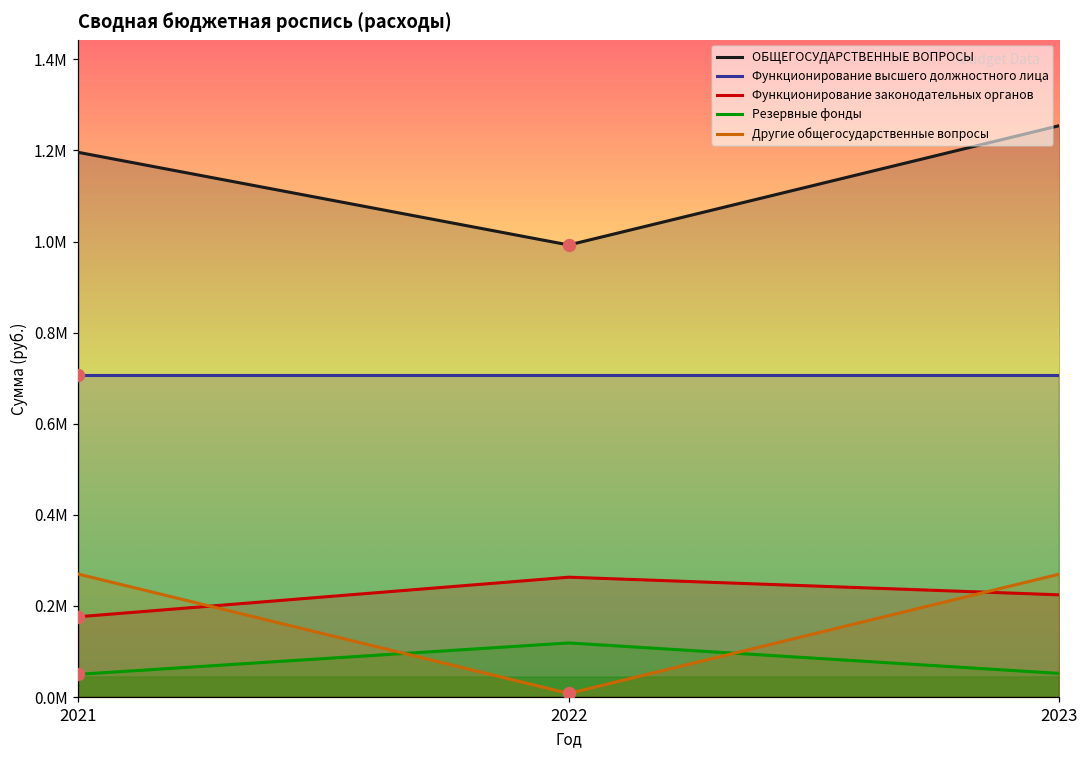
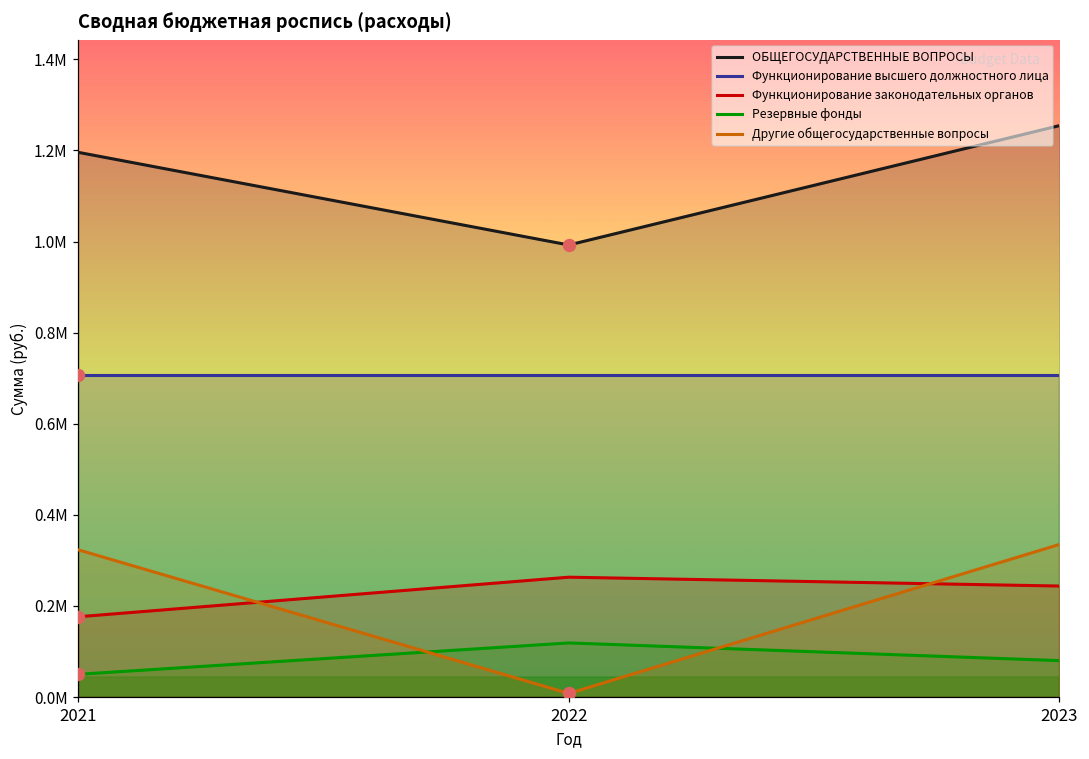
  {
    "ОБЩЕГОСУДАРСТВЕННЫЕ ВОПРОСЫ": {
      "2021": 1200000,
      "2023": 1250000
    },
    "Функционирование высшего должностного лица": {
      "2022": 710000,
      "2023": 710000
    },
    "Функционирование законодательных органов": {
      "2022": 260000,
-     "2023": 220000
+     "2023": 240000
    },
    "Резервные фонды": {
      "2022": 120000,
-     "2023": 50000
+     "2023": 80000
    },
    "Другие общегосударственные вопросы": {
-     "2021": 270000,
-     "2023": 270000
+     "2021": 320000,
+     "2023": 340000
    }
  }
